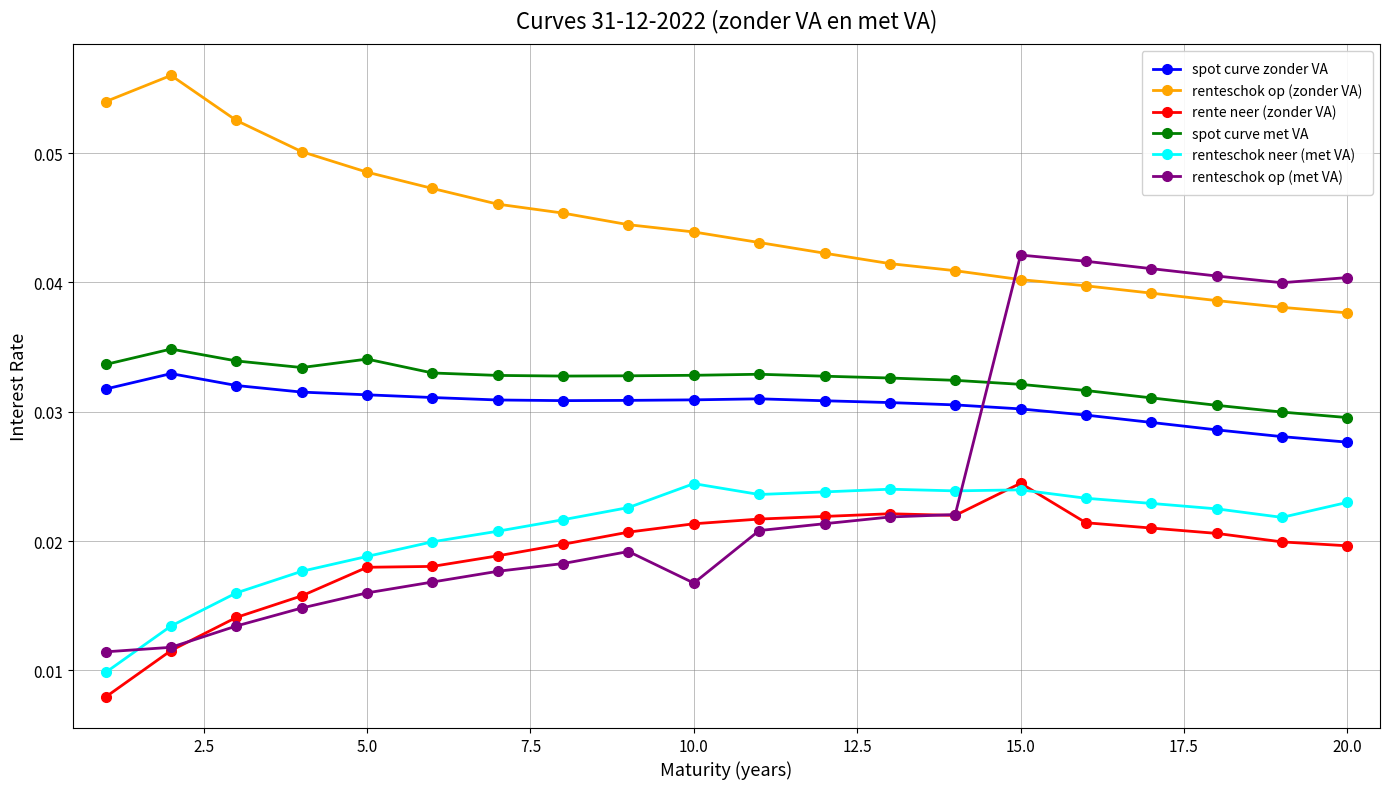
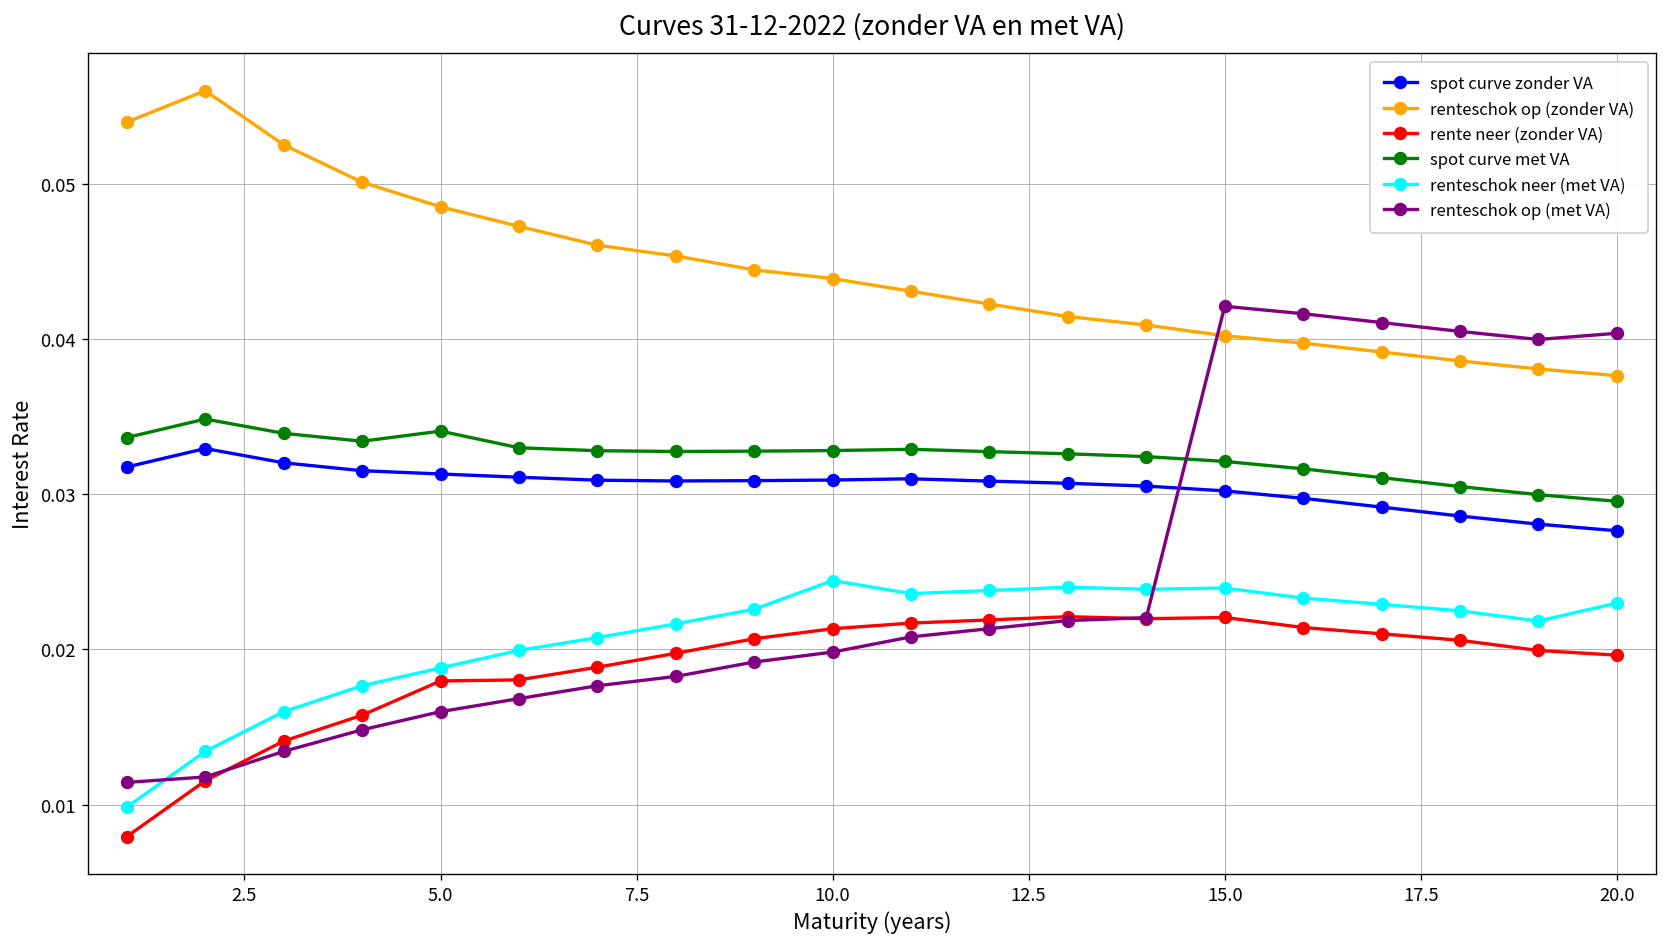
  {
    "spot curve zonder VA": {
      "5.0": 0.0313,
      "10.0": 0.0309,
      "15.0": 0.0302,
      "20.0": 0.0277
    },
    "renteschok op (zonder VA)": {
      "5.0": 0.0485,
      "10.0": 0.0439,
      "15.0": 0.0402,
      "20.0": 0.0377
    },
    "rente neer (zonder VA)": {
      "5.0": 0.0180,
      "10.0": 0.0213,
-     "15.0": 0.0245,
+     "15.0": 0.0221,
      "20.0": 0.0196
    },
    "spot curve met VA": {
      "5.0": 0.0341,
      "10.0": 0.0328,
      "15.0": 0.0321,
      "20.0": 0.0296
    },
    "renteschok neer (met VA)": {
      "5.0": 0.0188,
      "10.0": 0.0244,
      "15.0": 0.0240,
      "20.0": 0.0230
    },
    "renteschok op (met VA)": {
      "5.0": 0.0160,
-     "10.0": 0.0168,
+     "10.0": 0.0198,
      "15.0": 0.0421,
      "20.0": 0.0404
    }
  }
